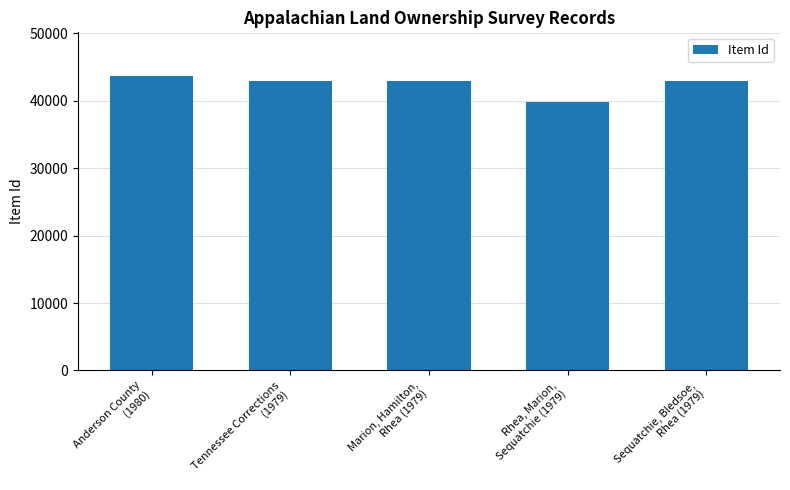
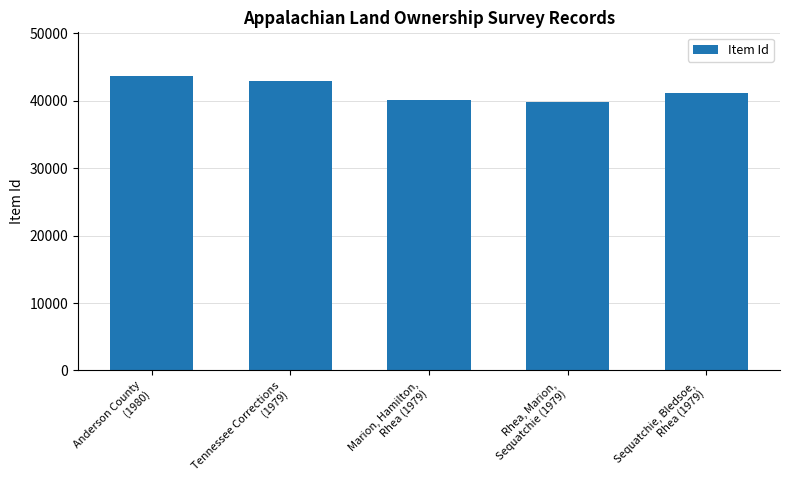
  {
    "Anderson County (1980)": 44000,
    "Tennessee Corrections (1979)": 43000,
-   "Marion, Hamilton, Rhea (1979)": 43000,
+   "Marion, Hamilton, Rhea (1979)": 40000,
    "Rhea, Marion, Sequatchie (1979)": 40000,
-   "Sequatchie, Bledsoe, Rhea (1979)": 43000
+   "Sequatchie, Bledsoe, Rhea (1979)": 41000
  }
